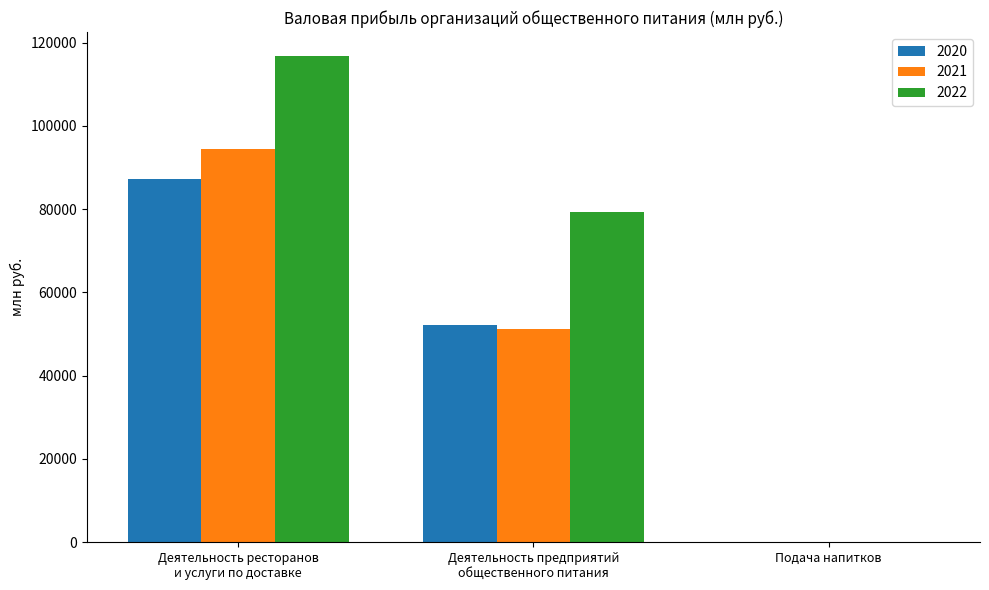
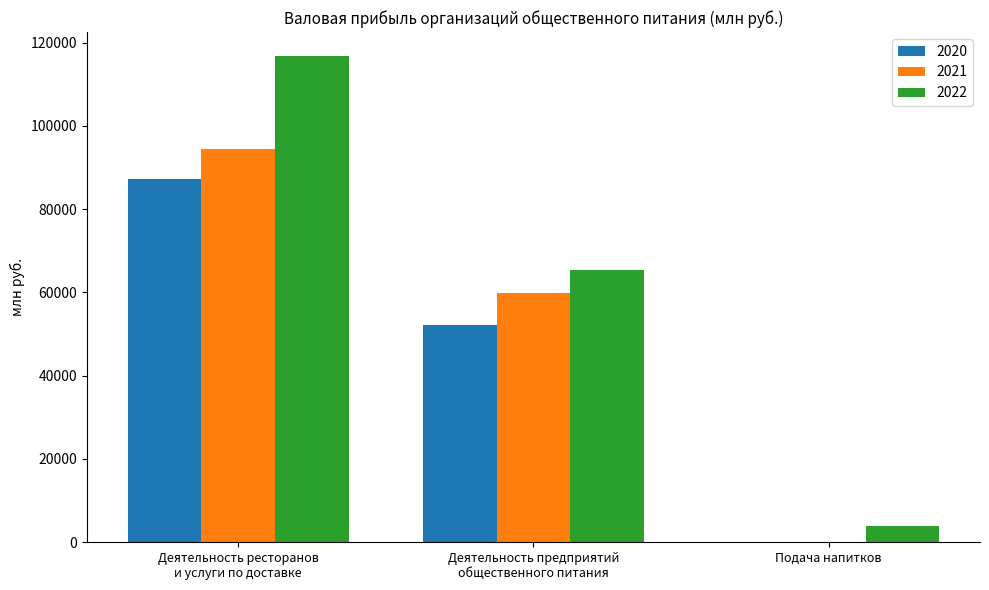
  {
    "2020": {
      "Деятельность ресторанов и услуги по доставке": 87000,
      "Деятельность предприятий общественного питания": 52000
    },
    "2021": {
      "Деятельность ресторанов и услуги по доставке": 94000,
-     "Деятельность предприятий общественного питания": 51000
+     "Деятельность предприятий общественного питания": 60000
    },
    "2022": {
      "Деятельность ресторанов и услуги по доставке": 117000,
-     "Деятельность предприятий общественного питания": 79000,
-     "Подача напитков": 0
+     "Деятельность предприятий общественного питания": 65000,
+     "Подача напитков": 4000
    }
  }
